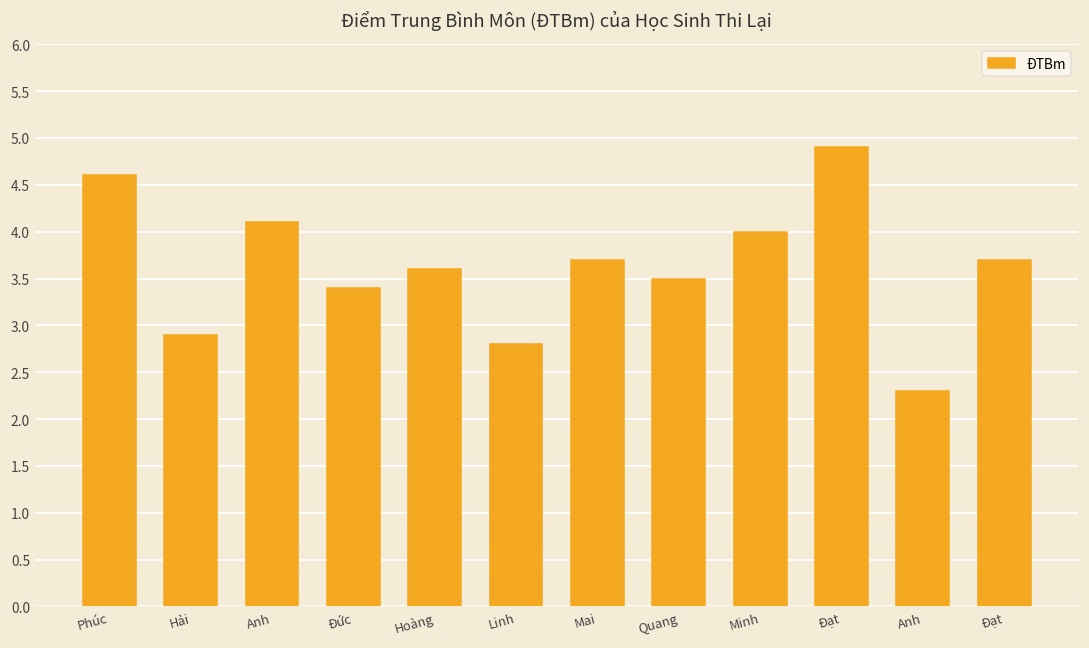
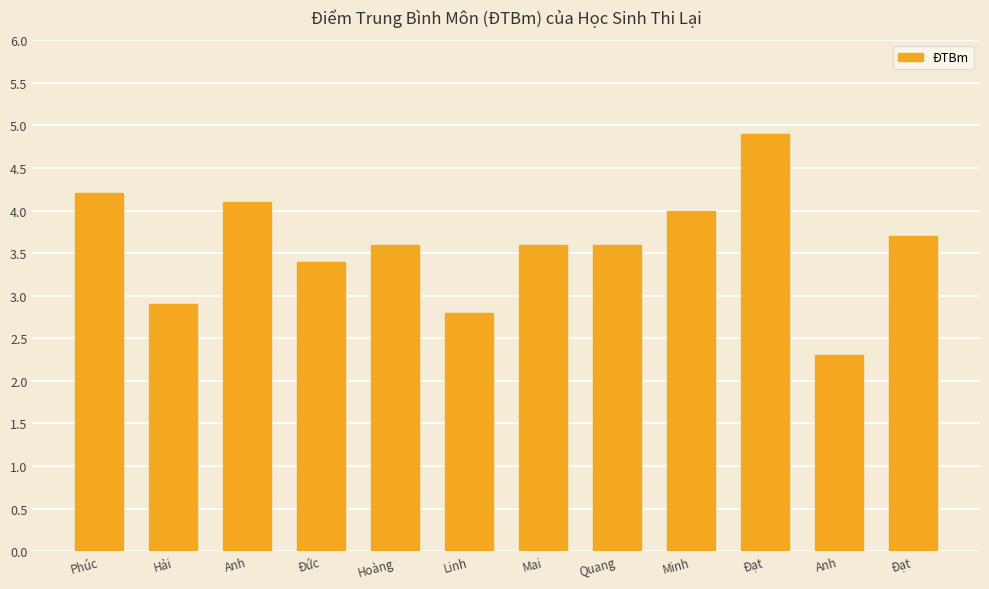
  {
-   "Phúc": 4.6,
+   "Phúc": 4.2,
    "Hải": 2.9,
    "Đức": 3.4,
    "Hoàng": 3.6,
    "Linh": 2.8,
-   "Mai": 3.7,
-   "Quang": 3.5,
+   "Mai": 3.6,
+   "Quang": 3.6,
    "Minh": 4.0
  }
